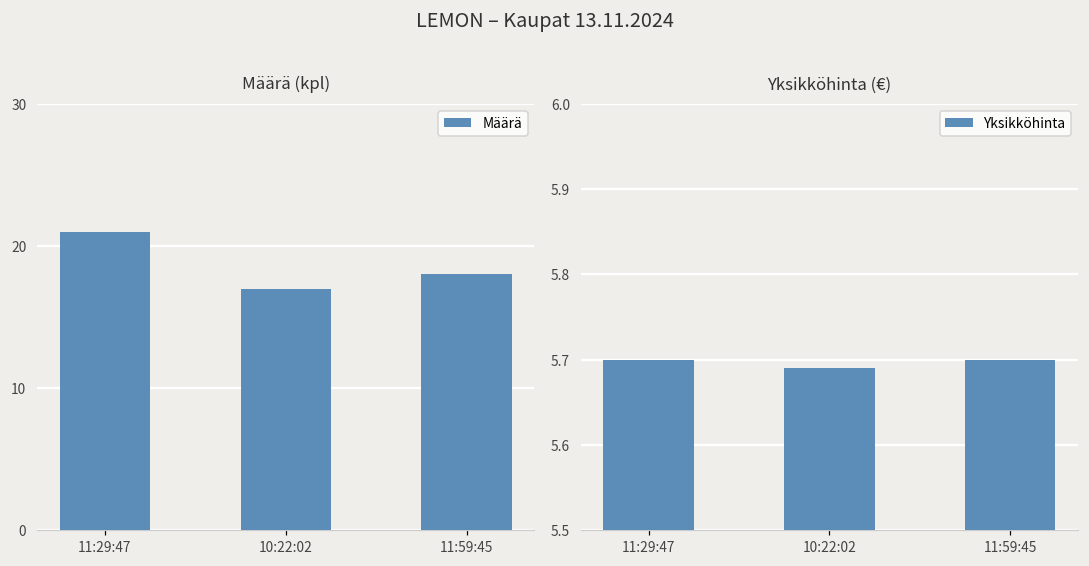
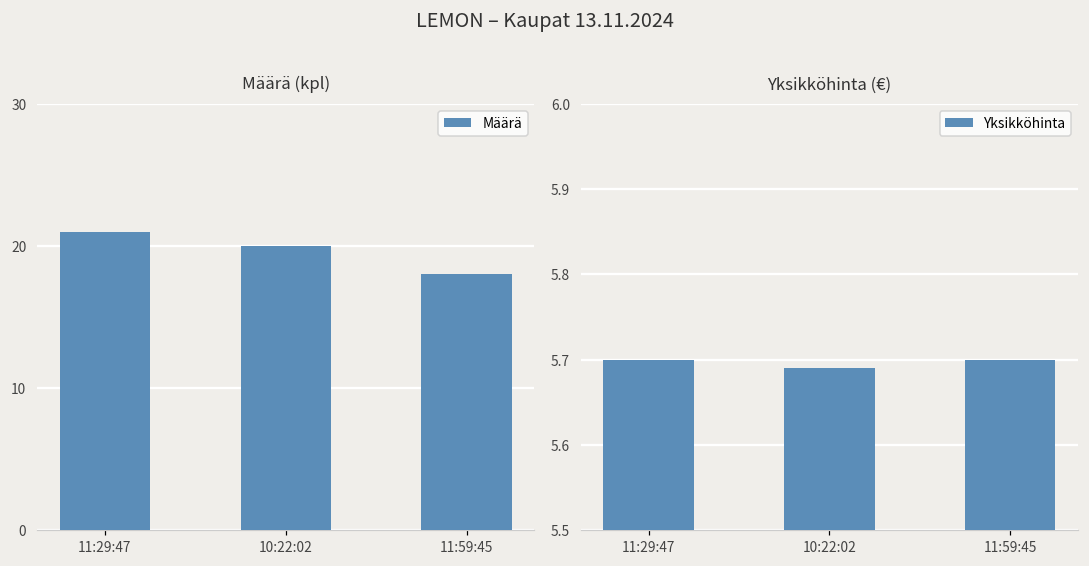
  {
    "Määrä (kpl)": {
      "11:29:47": 21,
-     "10:22:02": 17,
+     "10:22:02": 20,
      "11:59:45": 18
    },
    "Yksikköhinta (€)": {
      "11:29:47": 5.70,
      "10:22:02": 5.69,
      "11:59:45": 5.70
    }
  }
